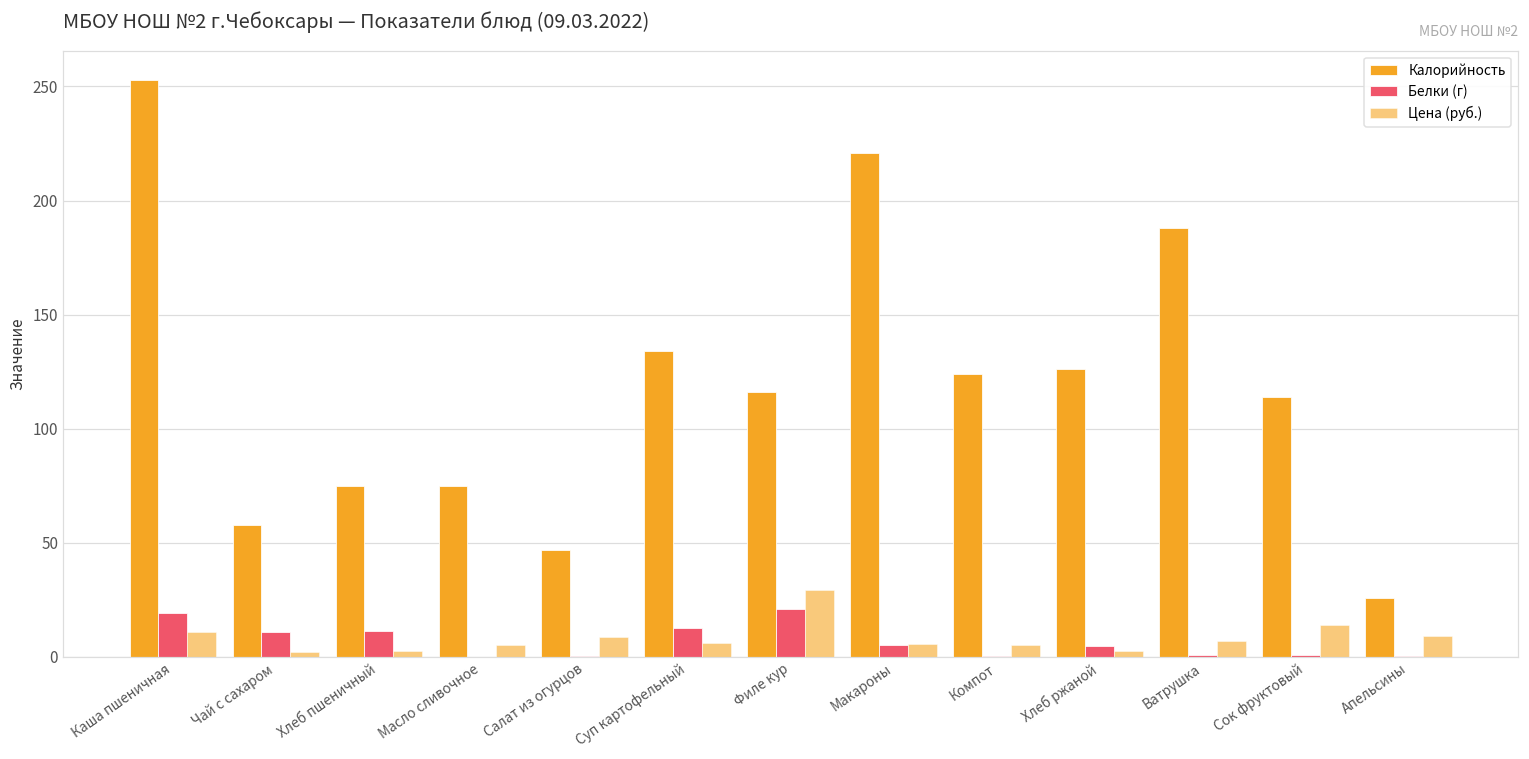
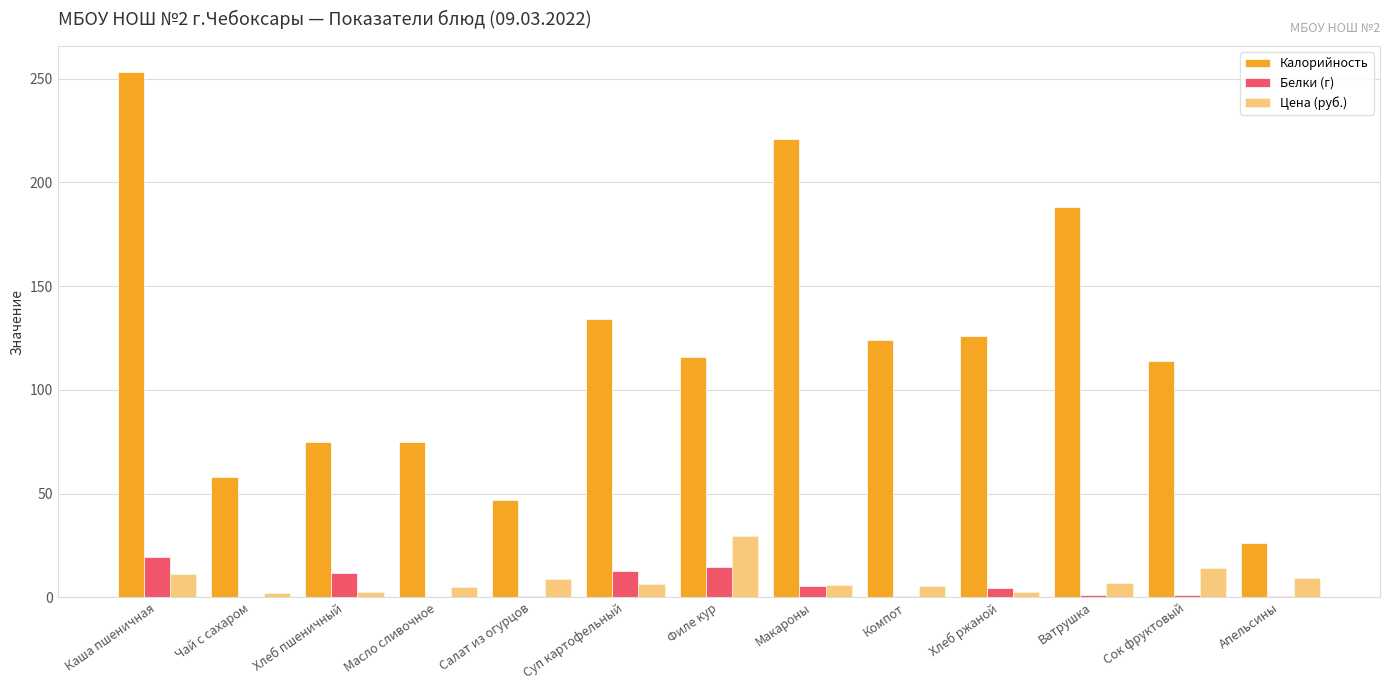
  {
    "Белки (г)": {
      "Каша пшеничная": 19,
-     "Чай с сахаром": 11,
+     "Чай с сахаром": 0,
      "Хлеб пшеничный": 12,
      "Суп картофельный": 13,
-     "Филе кур": 21,
+     "Филе кур": 14,
      "Макароны": 5,
      "Хлеб ржаной": 5
    }
  }
